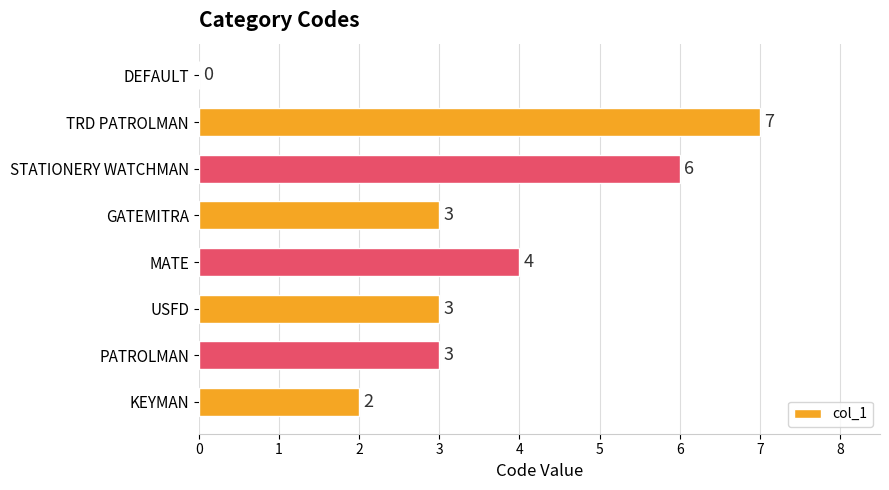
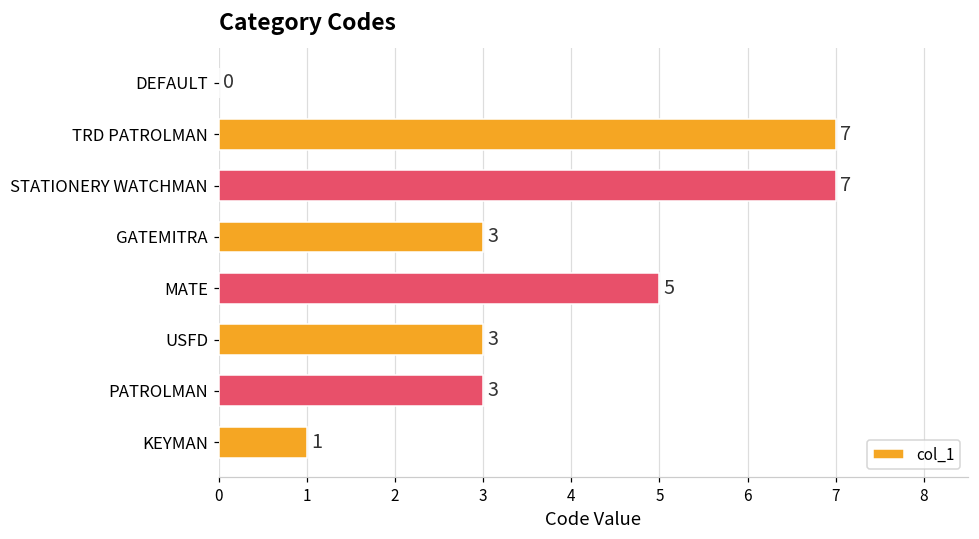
  {
    "DEFAULT": 0,
    "TRD PATROLMAN": 7,
-   "STATIONERY WATCHMAN": 6,
+   "STATIONERY WATCHMAN": 7,
    "GATEMITRA": 3,
-   "MATE": 4,
+   "MATE": 5,
    "USFD": 3,
    "PATROLMAN": 3,
-   "KEYMAN": 2
+   "KEYMAN": 1
  }
